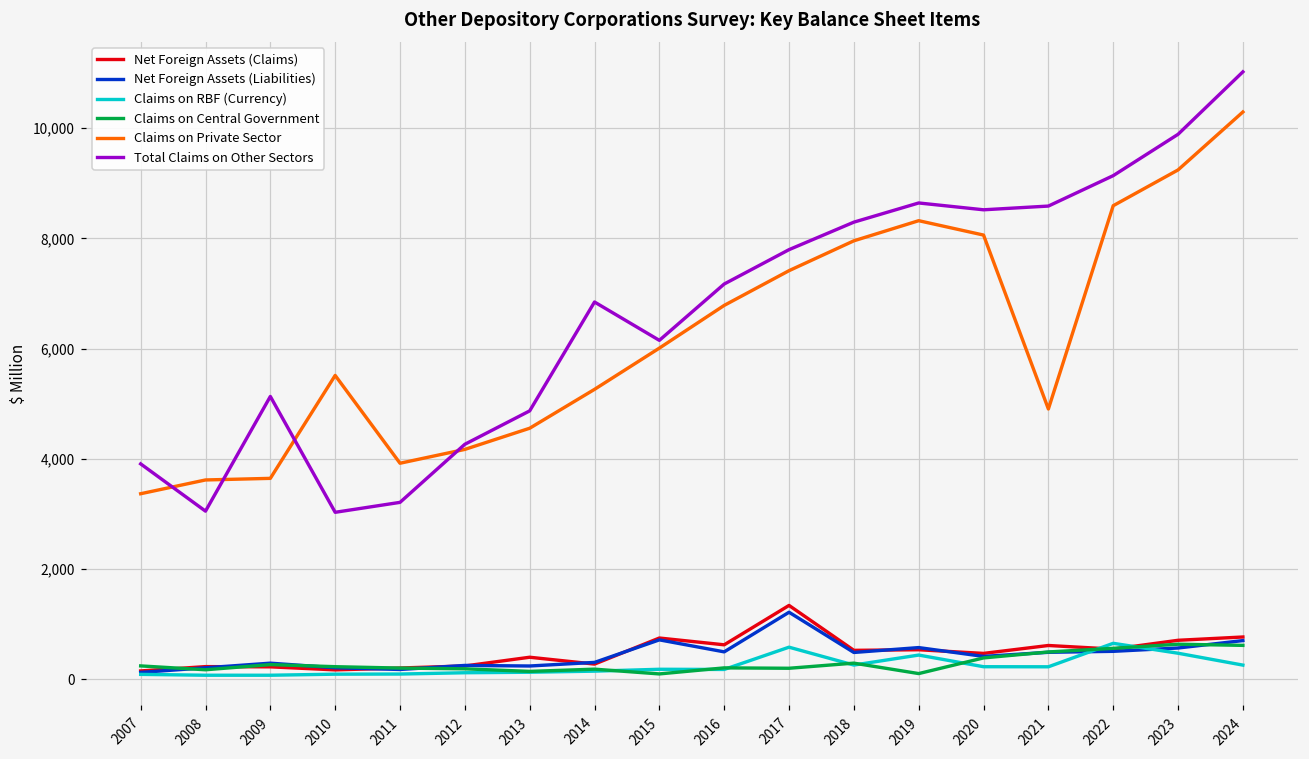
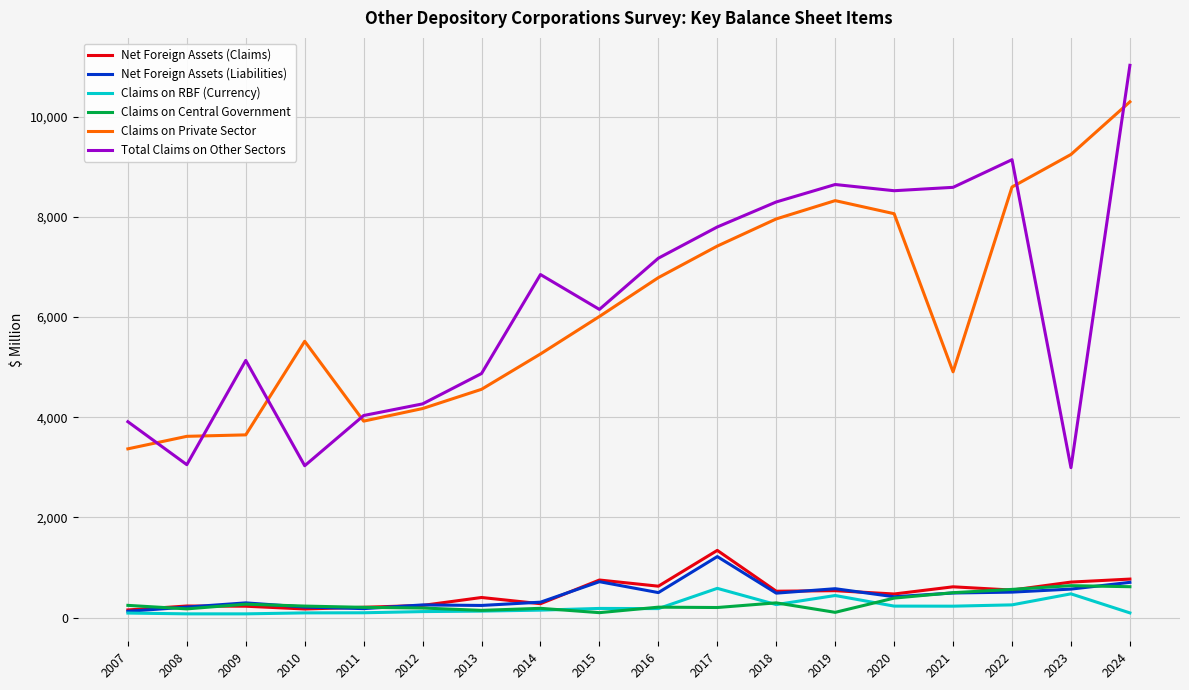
  {
    "Net Foreign Assets (Claims)": {
      "2013": "400",
      "2016": "600",
      "2017": "1,300",
      "2020": "500",
      "2021": "600",
      "2023": "700",
      "2024": "800"
    },
    "Net Foreign Assets (Liabilities)": {
      "2013": "200",
      "2016": "500",
      "2017": "1,200",
      "2023": "600",
      "2024": "700"
    },
    "Claims on RBF (Currency)": {
      "2008": "100",
      "2009": "100",
      "2010": "100",
      "2011": "100",
      "2012": "100",
      "2015": "200",
      "2017": "600",
      "2019": "400",
      "2020": "200",
      "2021": "200",
-     "2022": "700",
+     "2022": "300",
      "2023": "500",
-     "2024": "300"
+     "2024": "100"
    },
    "Claims on Central Government": {
      "2007": "200",
      "2012": "200",
      "2015": "100",
      "2017": "200",
      "2019": "100",
      "2023": "600",
      "2024": "600"
    },
    "Claims on Private Sector": {
      "2007": "3,400",
      "2008": "3,600",
      "2009": "3,600",
      "2010": "5,500",
      "2011": "3,900",
      "2012": "4,200",
      "2013": "4,600",
      "2014": "5,300",
      "2015": "6,000",
      "2016": "6,800",
      "2017": "7,400",
      "2018": "8,000",
      "2019": "8,300",
      "2020": "8,100",
      "2021": "4,900",
      "2022": "8,600",
      "2023": "9,200",
      "2024": "10,300"
    },
    "Total Claims on Other Sectors": {
      "2007": "3,900",
      "2008": "3,100",
      "2009": "5,100",
      "2010": "3,000",
-     "2011": "3,200",
+     "2011": "4,000",
      "2012": "4,300",
      "2013": "4,900",
      "2014": "6,800",
      "2015": "6,200",
      "2016": "7,200",
      "2017": "7,800",
      "2018": "8,300",
      "2019": "8,600",
      "2020": "8,500",
      "2021": "8,600",
      "2022": "9,100",
-     "2023": "9,900",
+     "2023": "3,000",
      "2024": "11,000"
    }
  }
